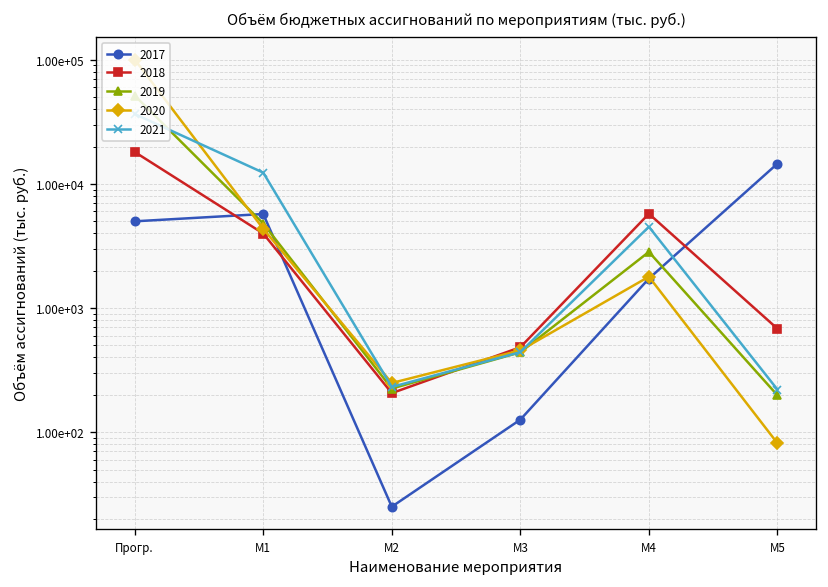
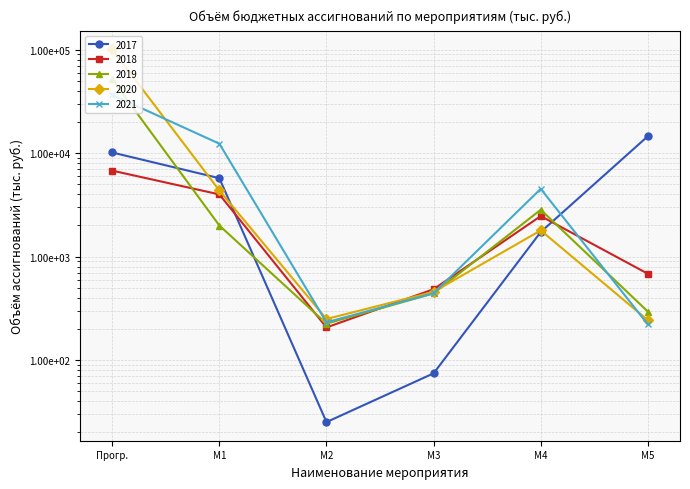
  {
    "2017": {
-     "Прогр.": 5000,
+     "Прогр.": 10000,
      "М1": 6000,
      "М2": 25,
-     "М3": 130,
+     "М3": 70,
      "М5": 15000
    },
    "2018": {
-     "Прогр.": 18000,
+     "Прогр.": 7000,
      "М1": 4000,
      "М2": 210,
      "М3": 500,
-     "М4": 6000,
+     "М4": 2500,
      "М5": 700
    },
    "2019": {
-     "М1": 5000,
+     "М1": 2000,
      "М4": 2800,
-     "М5": 200
+     "М5": 290
    },
    "2020": {
      "М1": 4400,
      "М2": 250,
-     "М5": 80
+     "М5": 240
    },
    "2021": {
      "М1": 12000,
      "М4": 5000,
      "М5": 220
    }
  }
